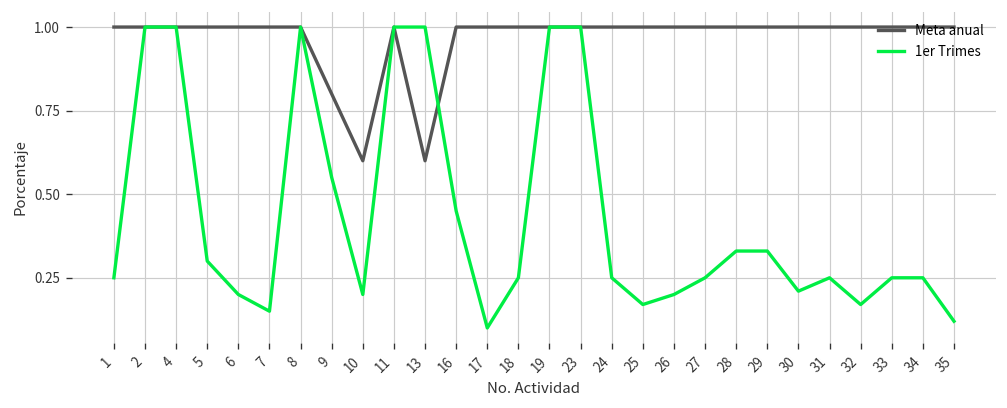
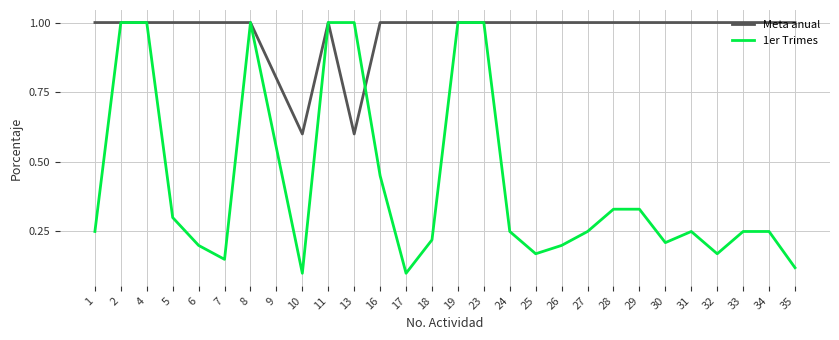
  {
    "Meta anual": {
      "1": 1.00,
      "5": 1.00,
      "6": 1.00,
      "7": 1.00,
      "9": 0.80,
      "10": 0.60,
      "13": 0.60,
      "16": 1.00,
      "17": 1.00,
      "18": 1.00,
      "24": 1.00,
      "25": 1.00,
      "26": 1.00,
      "27": 1.00,
      "28": 1.00,
      "29": 1.00,
      "30": 1.00,
      "31": 1.00,
      "32": 1.00,
      "33": 1.00,
      "34": 1.00,
      "35": 1.00
    },
    "1er Trimes": {
      "1": 0.25,
      "5": 0.30,
      "6": 0.20,
      "7": 0.15,
      "9": 0.55,
-     "10": 0.2,
+     "10": 0.1,
      "13": 1.00,
      "16": 0.45,
      "17": 0.10,
-     "18": 0.25,
+     "18": 0.22,
      "24": 0.25,
      "25": 0.17,
      "26": 0.20,
      "27": 0.25,
      "28": 0.33,
      "29": 0.33,
      "30": 0.21,
      "31": 0.25,
      "32": 0.17,
      "33": 0.25,
      "34": 0.25,
      "35": 0.12
    }
  }
